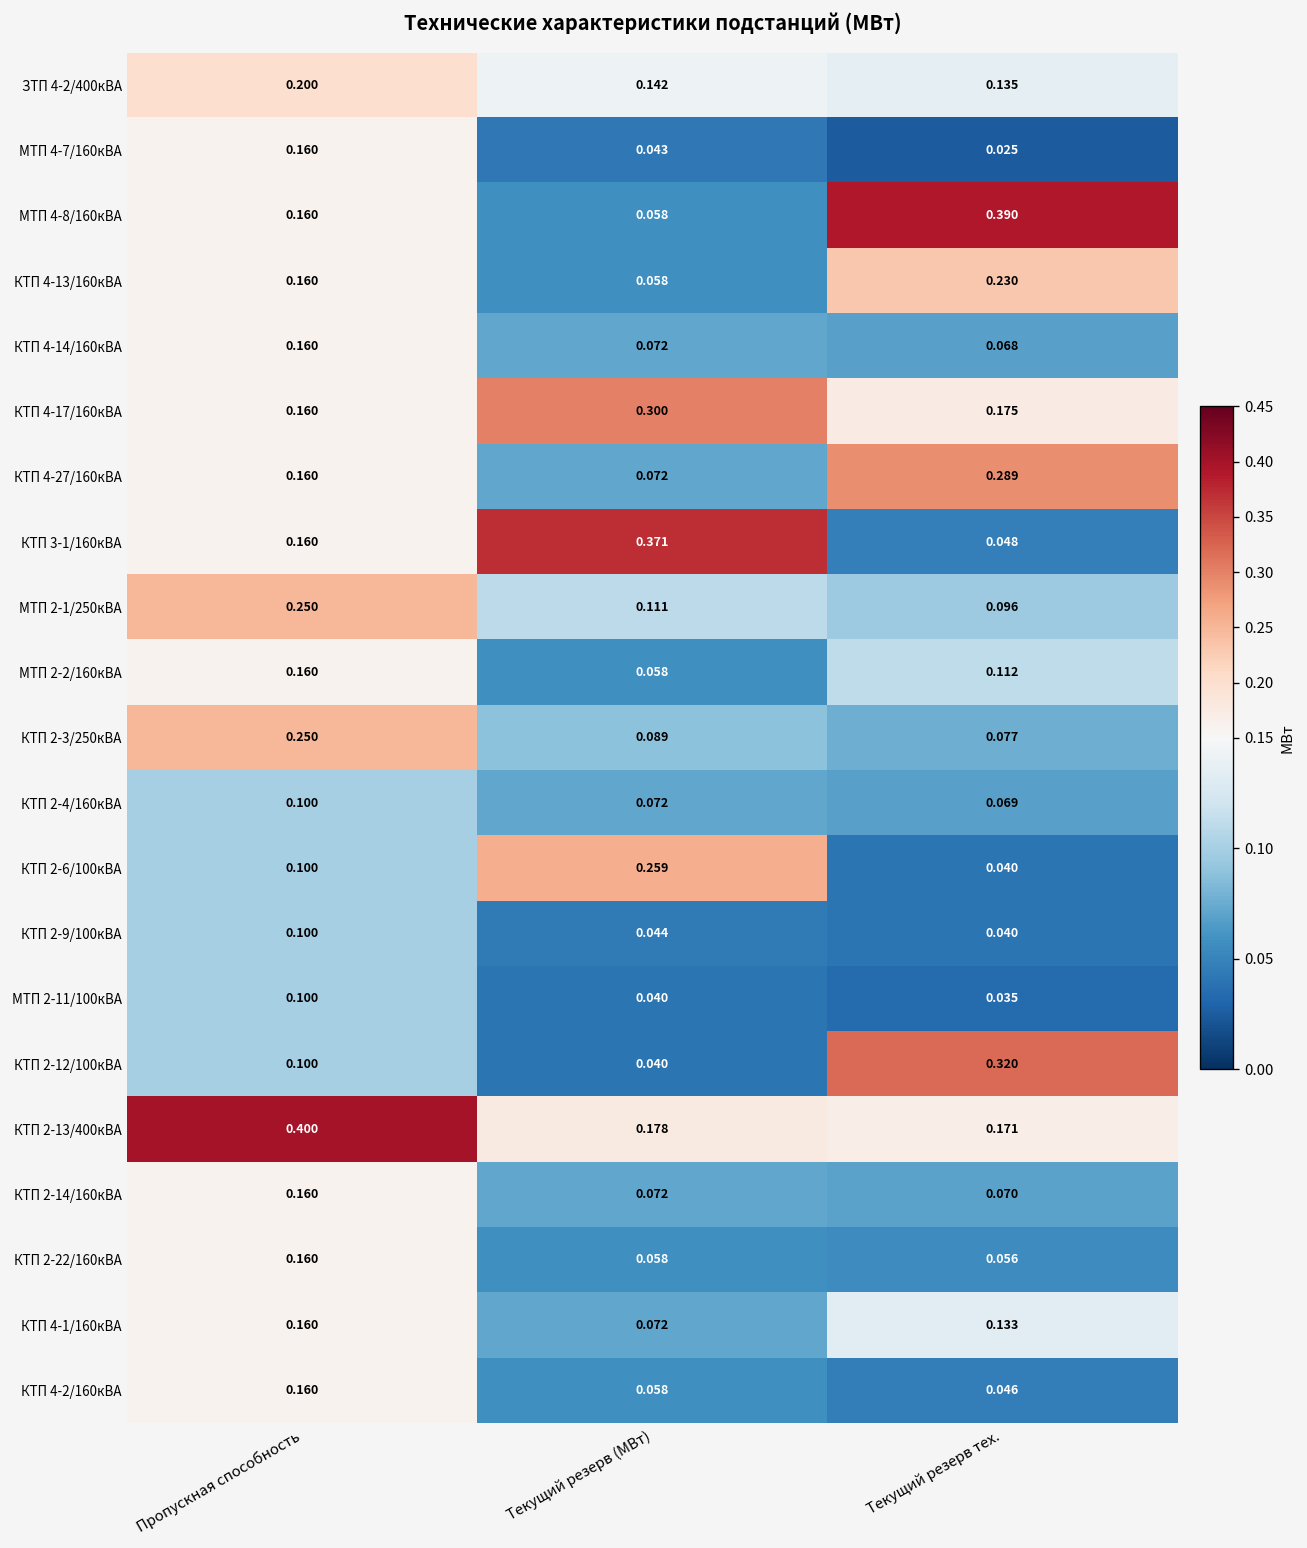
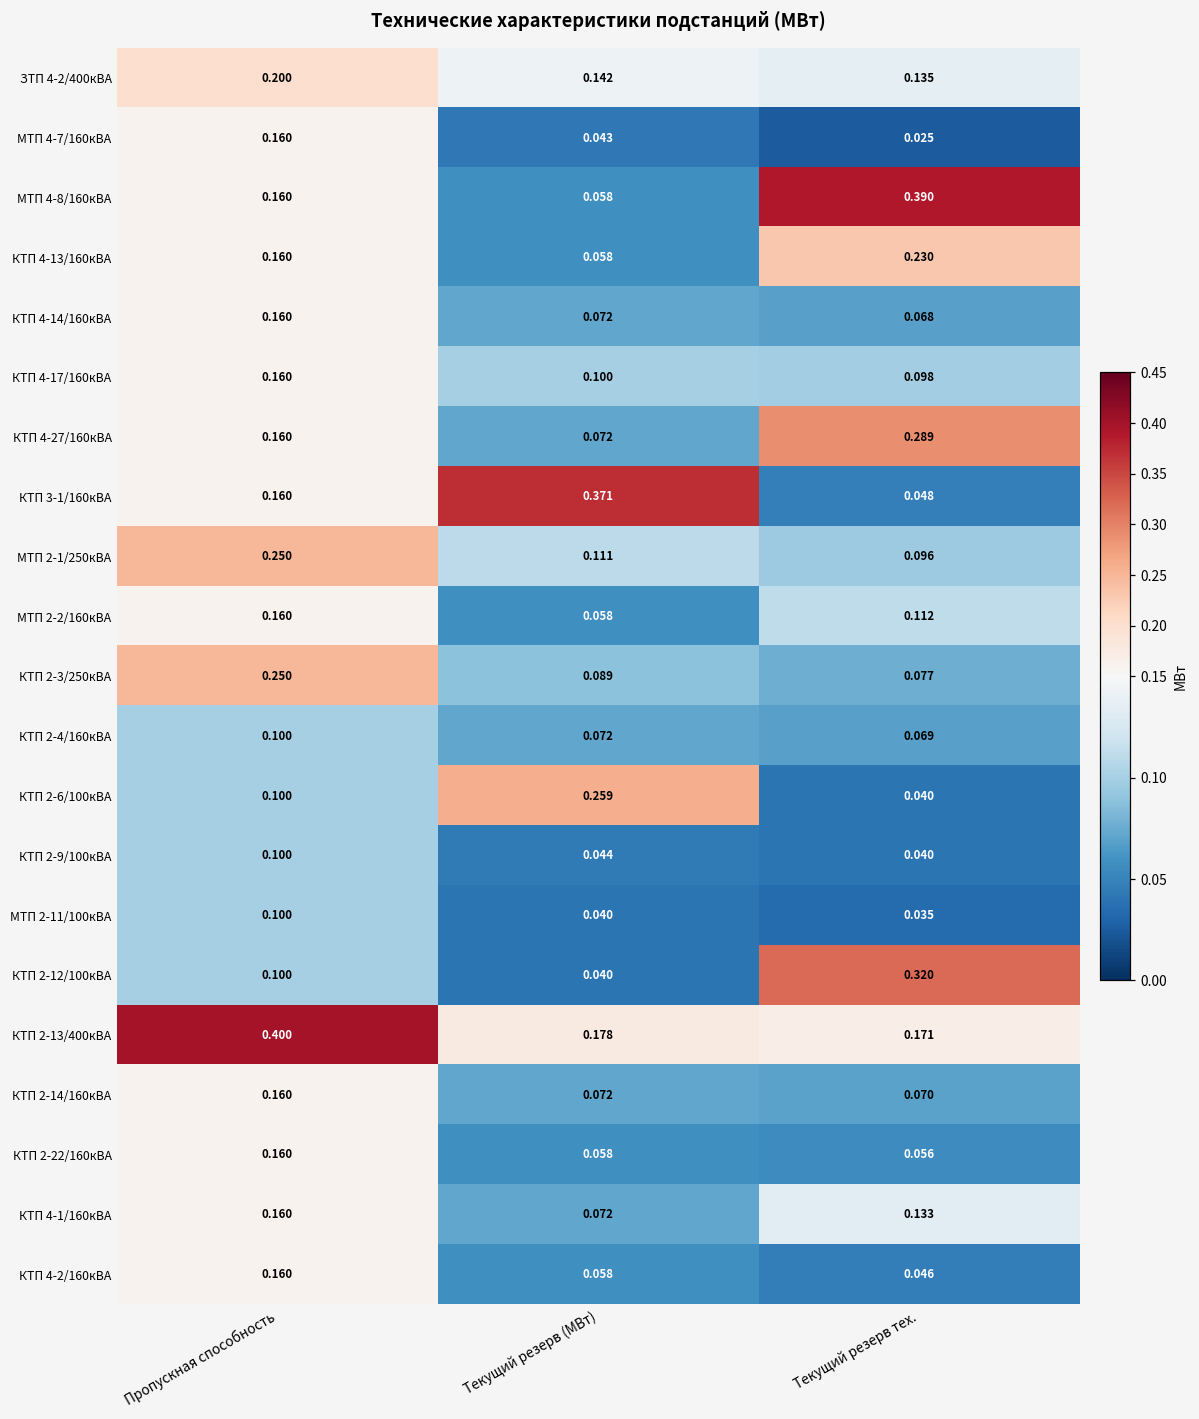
  {
    "ЗТП 4-2/400кВА": {
      "Пропускная способность": 0.200,
      "Текущий резерв (МВт)": 0.142,
      "Текущий резерв тех.": 0.135
    },
    "МТП 4-7/160кВА": {
      "Пропускная способность": 0.160,
      "Текущий резерв (МВт)": 0.043,
      "Текущий резерв тех.": 0.025
    },
    "МТП 4-8/160кВА": {
      "Пропускная способность": 0.160,
      "Текущий резерв (МВт)": 0.058,
      "Текущий резерв тех.": 0.390
    },
    "КТП 4-13/160кВА": {
      "Пропускная способность": 0.160,
      "Текущий резерв (МВт)": 0.058,
      "Текущий резерв тех.": 0.230
    },
    "КТП 4-14/160кВА": {
      "Пропускная способность": 0.160,
      "Текущий резерв (МВт)": 0.072,
      "Текущий резерв тех.": 0.068
    },
    "КТП 4-17/160кВА": {
      "Пропускная способность": 0.160,
-     "Текущий резерв (МВт)": 0.300,
-     "Текущий резерв тех.": 0.175
+     "Текущий резерв (МВт)": 0.100,
+     "Текущий резерв тех.": 0.098
    },
    "КТП 4-27/160кВА": {
      "Пропускная способность": 0.160,
      "Текущий резерв (МВт)": 0.072,
      "Текущий резерв тех.": 0.289
    },
    "КТП 3-1/160кВА": {
      "Пропускная способность": 0.160,
      "Текущий резерв (МВт)": 0.371,
      "Текущий резерв тех.": 0.048
    },
    "МТП 2-1/250кВА": {
      "Пропускная способность": 0.250,
      "Текущий резерв (МВт)": 0.111,
      "Текущий резерв тех.": 0.096
    },
    "МТП 2-2/160кВА": {
      "Пропускная способность": 0.160,
      "Текущий резерв (МВт)": 0.058,
      "Текущий резерв тех.": 0.112
    },
    "КТП 2-3/250кВА": {
      "Пропускная способность": 0.250,
      "Текущий резерв (МВт)": 0.089,
      "Текущий резерв тех.": 0.077
    },
    "КТП 2-4/160кВА": {
      "Пропускная способность": 0.100,
      "Текущий резерв (МВт)": 0.072,
      "Текущий резерв тех.": 0.069
    },
    "КТП 2-6/100кВА": {
      "Пропускная способность": 0.100,
      "Текущий резерв (МВт)": 0.259,
      "Текущий резерв тех.": 0.040
    },
    "КТП 2-9/100кВА": {
      "Пропускная способность": 0.100,
      "Текущий резерв (МВт)": 0.044,
      "Текущий резерв тех.": 0.040
    },
    "МТП 2-11/100кВА": {
      "Пропускная способность": 0.100,
      "Текущий резерв (МВт)": 0.040,
      "Текущий резерв тех.": 0.035
    },
    "КТП 2-12/100кВА": {
      "Пропускная способность": 0.100,
      "Текущий резерв (МВт)": 0.040,
      "Текущий резерв тех.": 0.320
    },
    "КТП 2-13/400кВА": {
      "Пропускная способность": 0.400,
      "Текущий резерв (МВт)": 0.178,
      "Текущий резерв тех.": 0.171
    },
    "КТП 2-14/160кВА": {
      "Пропускная способность": 0.160,
      "Текущий резерв (МВт)": 0.072,
      "Текущий резерв тех.": 0.070
    },
    "КТП 2-22/160кВА": {
      "Пропускная способность": 0.160,
      "Текущий резерв (МВт)": 0.058,
      "Текущий резерв тех.": 0.056
    },
    "КТП 4-1/160кВА": {
      "Пропускная способность": 0.160,
      "Текущий резерв (МВт)": 0.072,
      "Текущий резерв тех.": 0.133
    },
    "КТП 4-2/160кВА": {
      "Пропускная способность": 0.160,
      "Текущий резерв (МВт)": 0.058,
      "Текущий резерв тех.": 0.046
    }
  }
